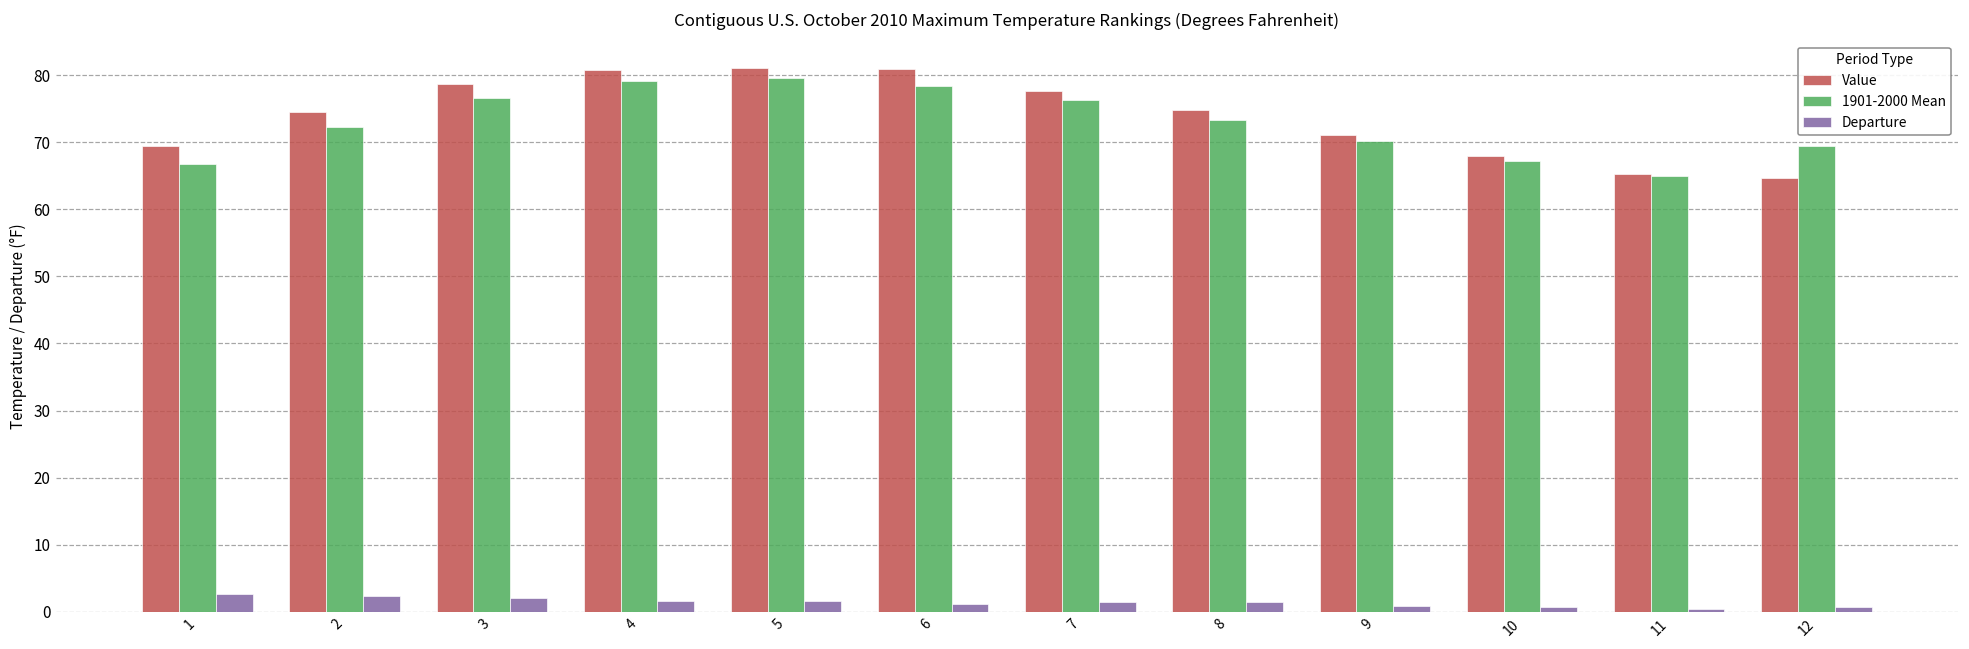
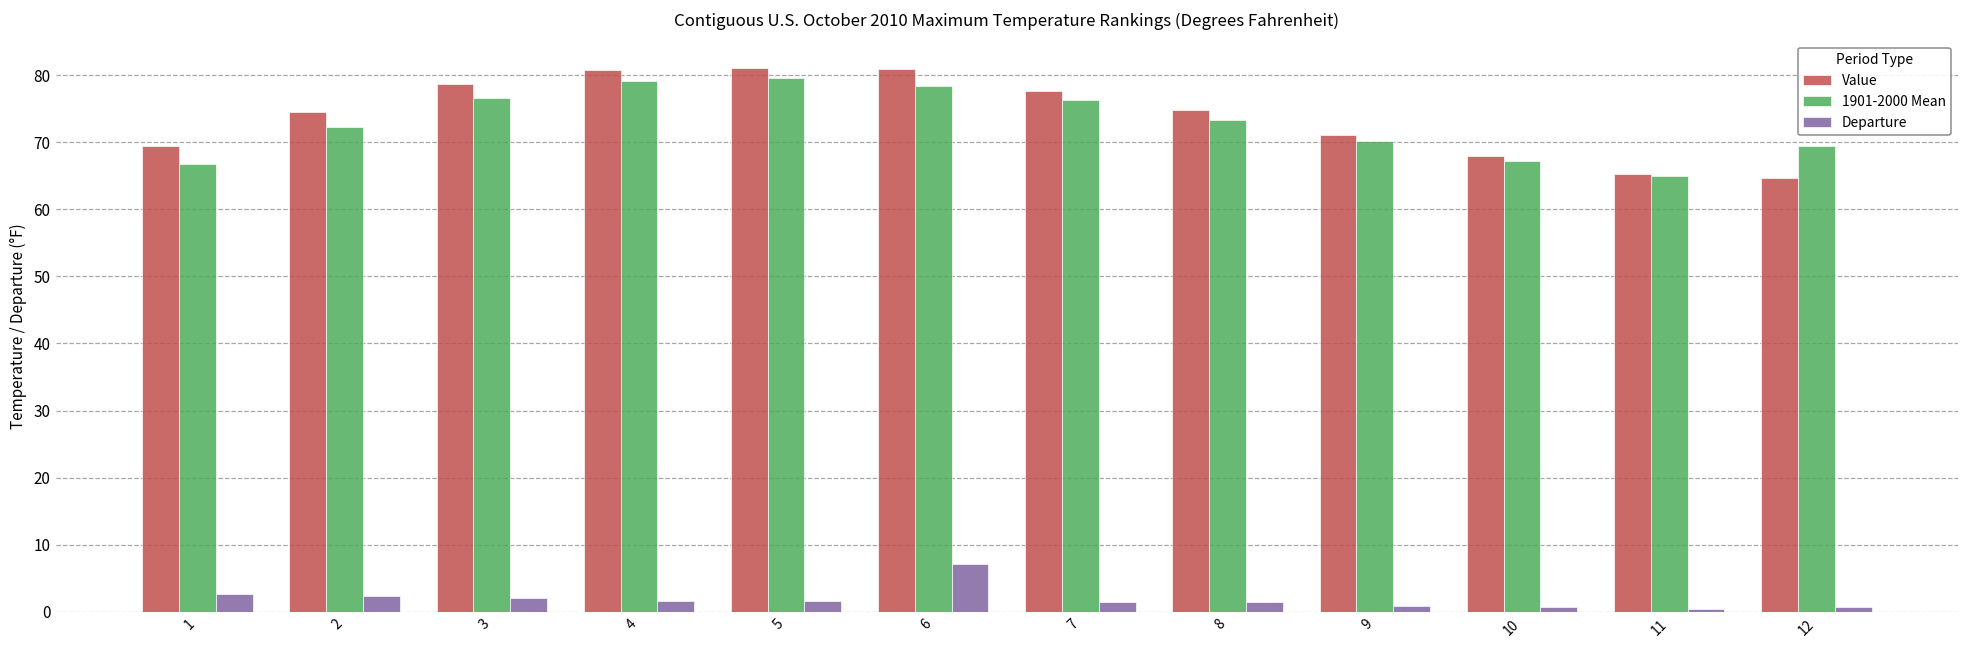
  {
    "Value": {
      "1": 69,
      "2": 75,
      "3": 79,
      "4": 81,
      "5": 81,
      "6": 81,
      "7": 78,
      "8": 75,
      "9": 71,
      "10": 68,
      "11": 65,
      "12": 65
    },
    "1901-2000 Mean": {
      "1": 67,
      "2": 72,
      "3": 77,
      "4": 79,
      "5": 80,
      "6": 78,
      "7": 76,
      "8": 73,
      "9": 70,
      "10": 67,
      "11": 65,
      "12": 69
    },
    "Departure": {
      "1": 3,
      "2": 2,
      "3": 2,
      "4": 2,
      "5": 2,
-     "6": 1,
+     "6": 7,
      "7": 1,
      "8": 1,
      "9": 1,
      "10": 1,
      "12": 1
    }
  }
